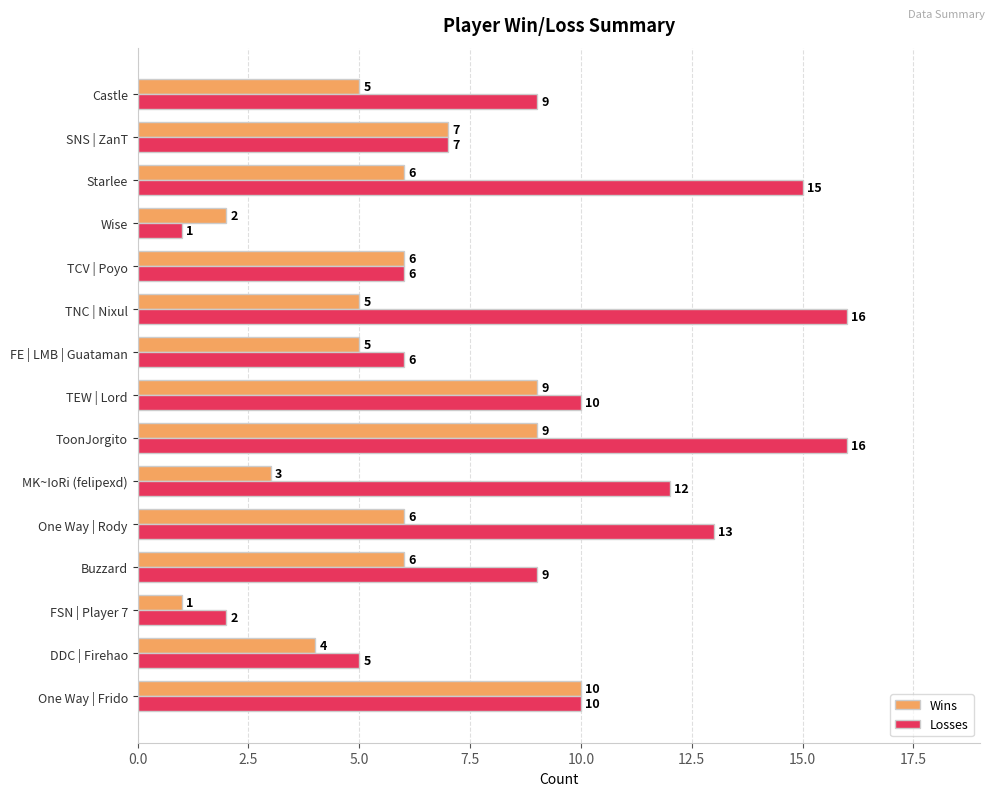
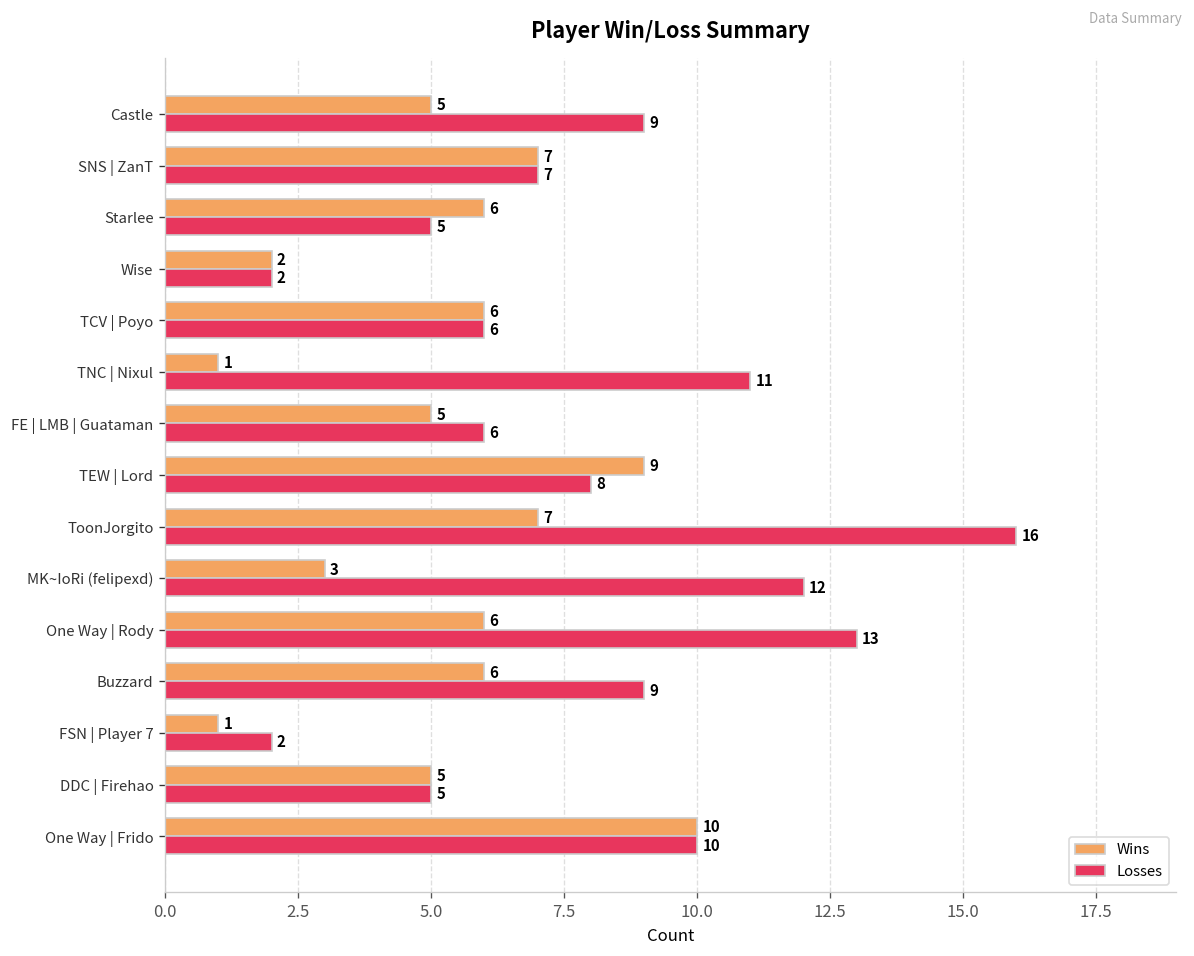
  {
    "Wins": {
      "Castle": 5,
      "SNS | ZanT": 7,
      "Starlee": 6,
      "Wise": 2,
      "TCV | Poyo": 6,
-     "TNC | Nixul": 5,
+     "TNC | Nixul": 1,
      "FE | LMB | Guataman": 5,
      "TEW | Lord": 9,
-     "ToonJorgito": 9,
+     "ToonJorgito": 7,
      "MK~IoRi (felipexd)": 3,
      "One Way | Rody": 6,
      "Buzzard": 6,
      "FSN | Player 7": 1,
-     "DDC | Firehao": 4,
+     "DDC | Firehao": 5,
      "One Way | Frido": 10
    },
    "Losses": {
      "Castle": 9,
      "SNS | ZanT": 7,
-     "Starlee": 15,
-     "Wise": 1,
+     "Starlee": 5,
+     "Wise": 2,
      "TCV | Poyo": 6,
-     "TNC | Nixul": 16,
+     "TNC | Nixul": 11,
      "FE | LMB | Guataman": 6,
-     "TEW | Lord": 10,
+     "TEW | Lord": 8,
      "ToonJorgito": 16,
      "MK~IoRi (felipexd)": 12,
      "One Way | Rody": 13,
      "Buzzard": 9,
      "FSN | Player 7": 2,
      "DDC | Firehao": 5,
      "One Way | Frido": 10
    }
  }
